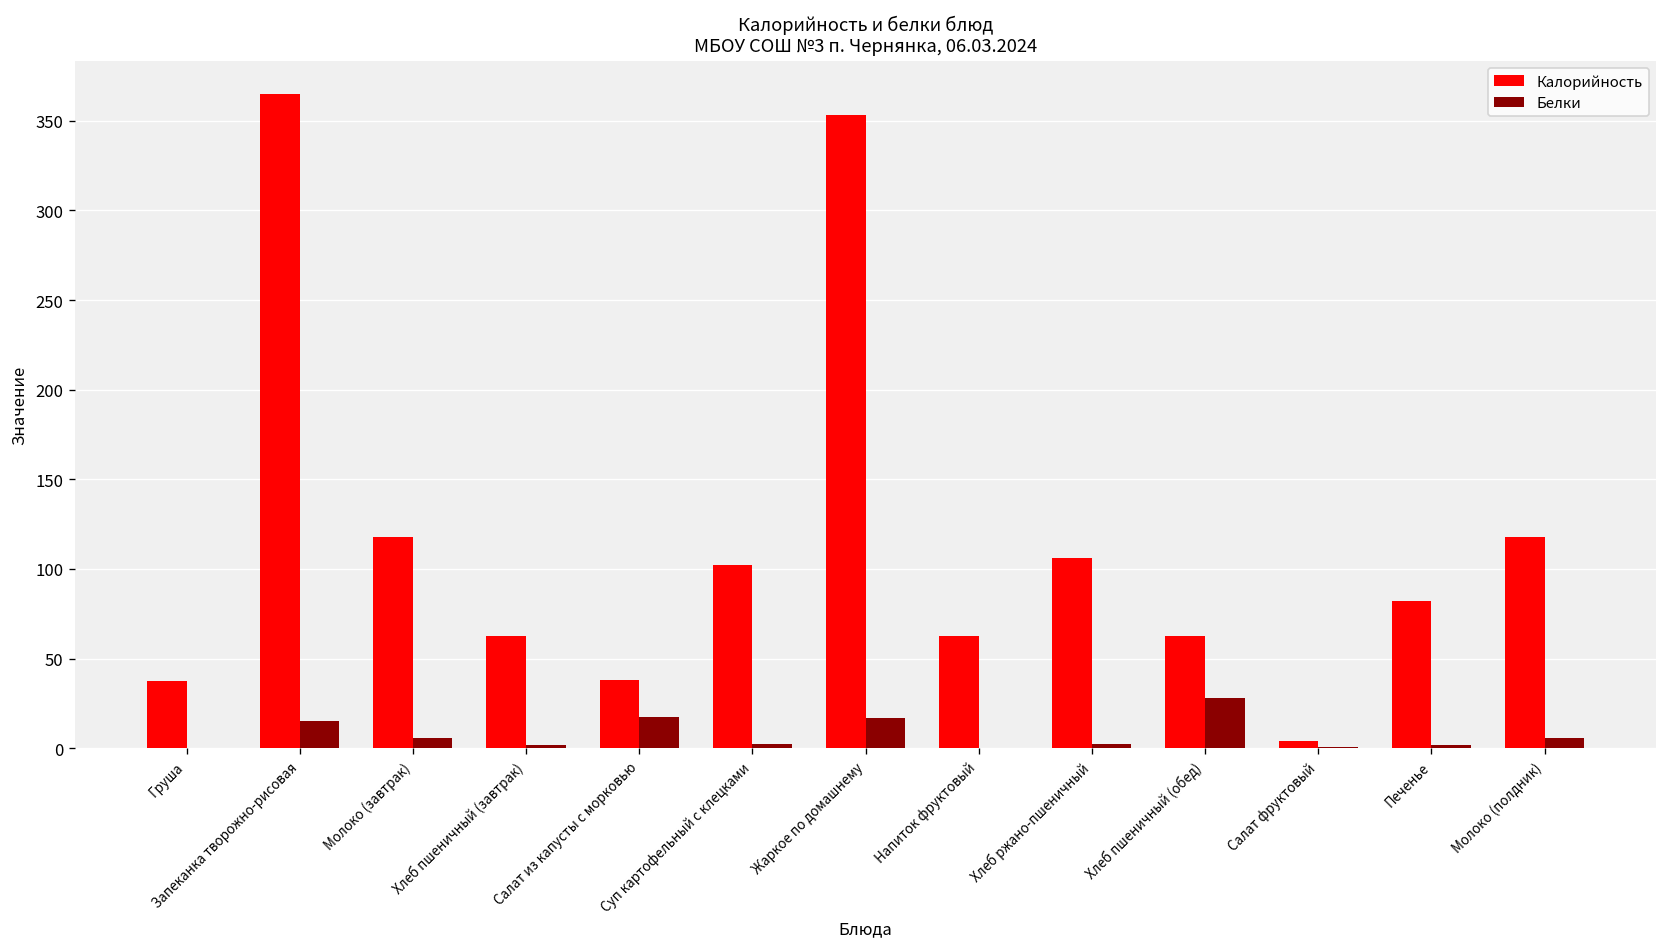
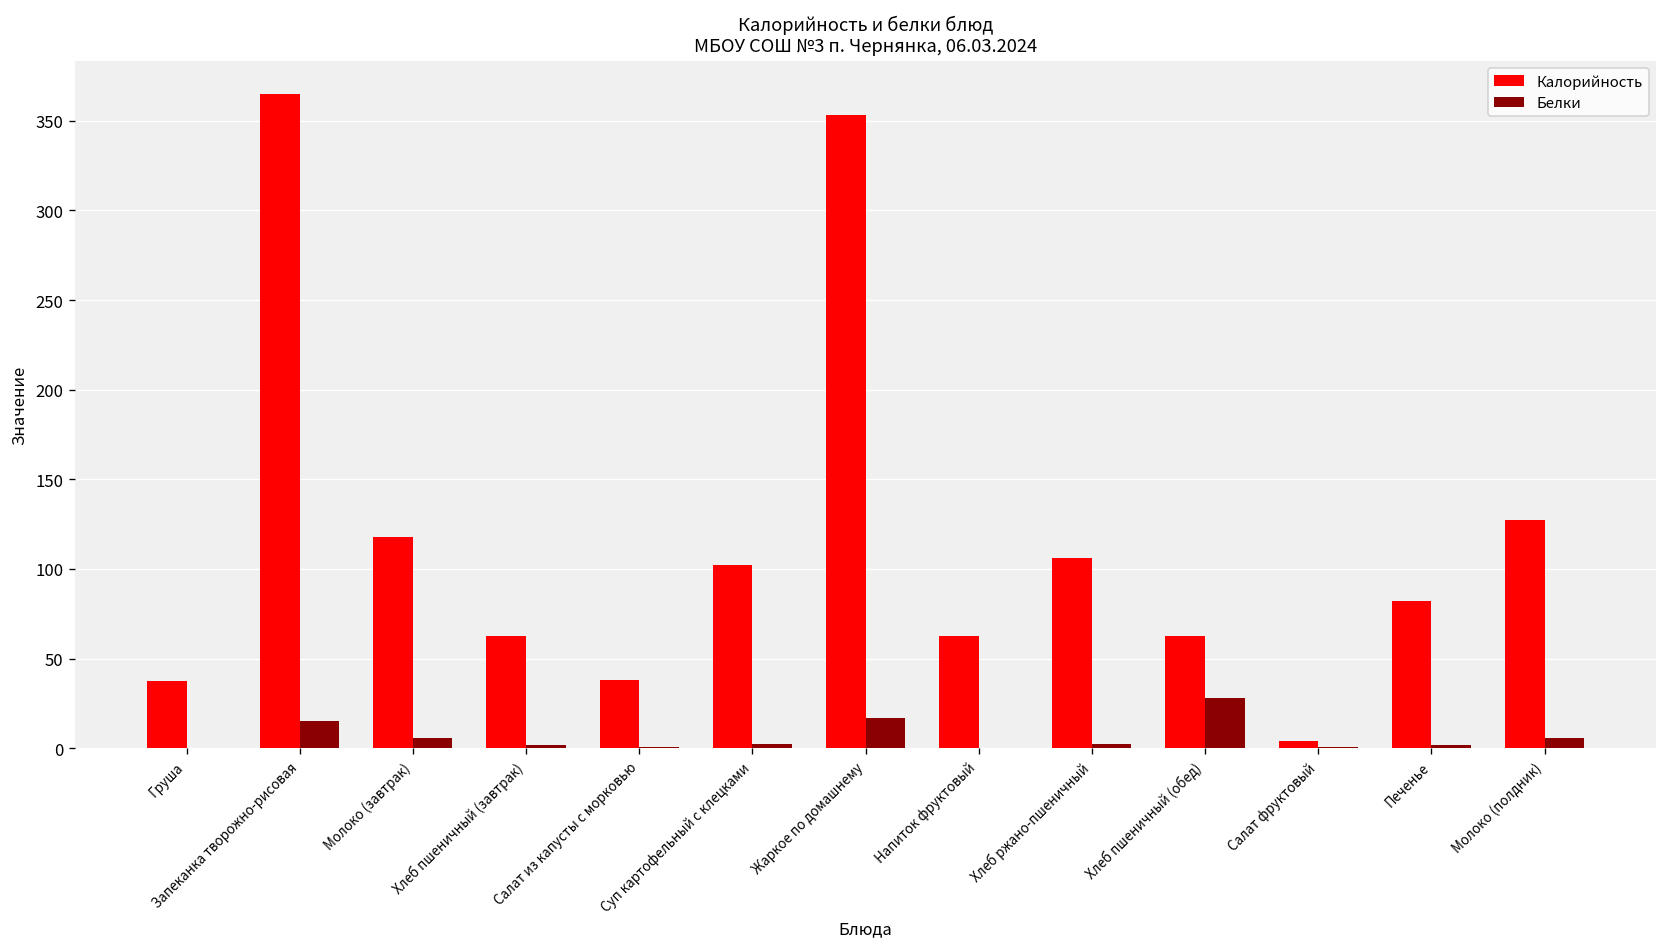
  {
    "Калорийность": {
      "Груша": 38,
      "Запеканка творожно-рисовая": 365,
      "Молоко (завтрак)": 118,
      "Хлеб пшеничный (завтрак)": 63,
      "Салат из капусты с морковью": 38,
      "Суп картофельный с клецками": 102,
      "Жаркое по домашнему": 353,
      "Напиток фруктовый": 63,
      "Хлеб ржано-пшеничный": 106,
      "Хлеб пшеничный (обед)": 63,
      "Салат фруктовый": 4,
      "Печенье": 82,
-     "Молоко (полдник)": 118
+     "Молоко (полдник)": 127
    },
    "Белки": {
      "Запеканка творожно-рисовая": 15,
      "Молоко (завтрак)": 6,
      "Хлеб пшеничный (завтрак)": 2,
-     "Салат из капусты с морковью": 18,
+     "Салат из капусты с морковью": 1,
      "Суп картофельный с клецками": 3,
      "Жаркое по домашнему": 17,
      "Хлеб ржано-пшеничный": 3,
      "Хлеб пшеничный (обед)": 28,
      "Печенье": 2,
      "Молоко (полдник)": 6
    }
  }
